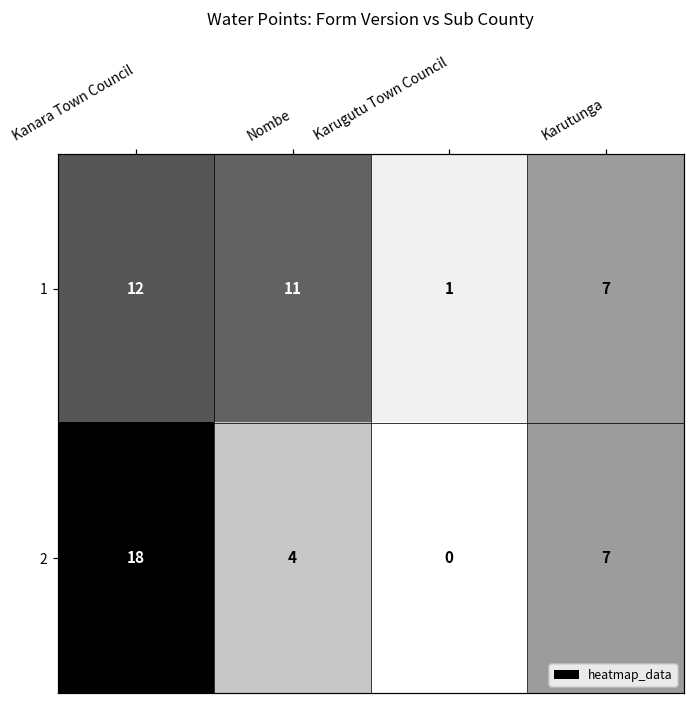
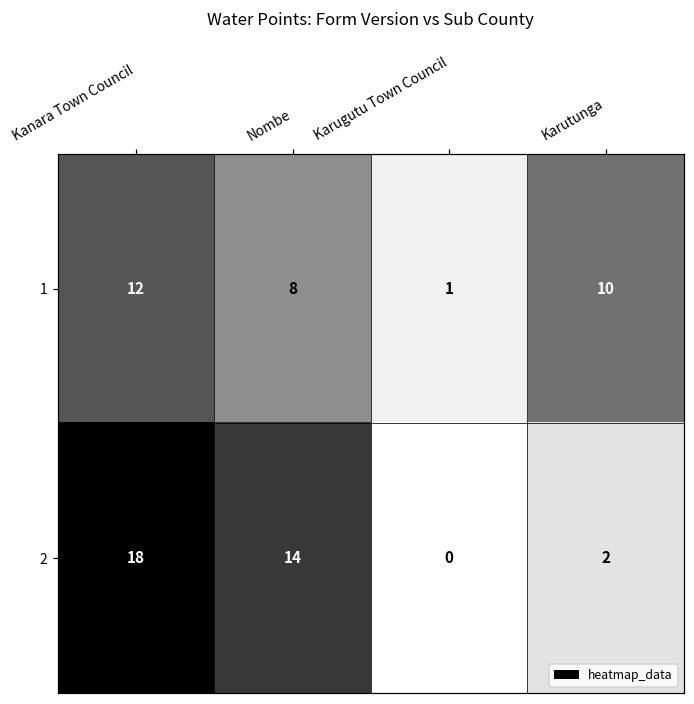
  {
    "1": {
      "Kanara Town Council": 12,
-     "Nombe": 11,
+     "Nombe": 8,
      "Karugutu Town Council": 1,
-     "Karutunga": 7
+     "Karutunga": 10
    },
    "2": {
      "Kanara Town Council": 18,
-     "Nombe": 4,
+     "Nombe": 14,
      "Karugutu Town Council": 0,
-     "Karutunga": 7
+     "Karutunga": 2
    }
  }
